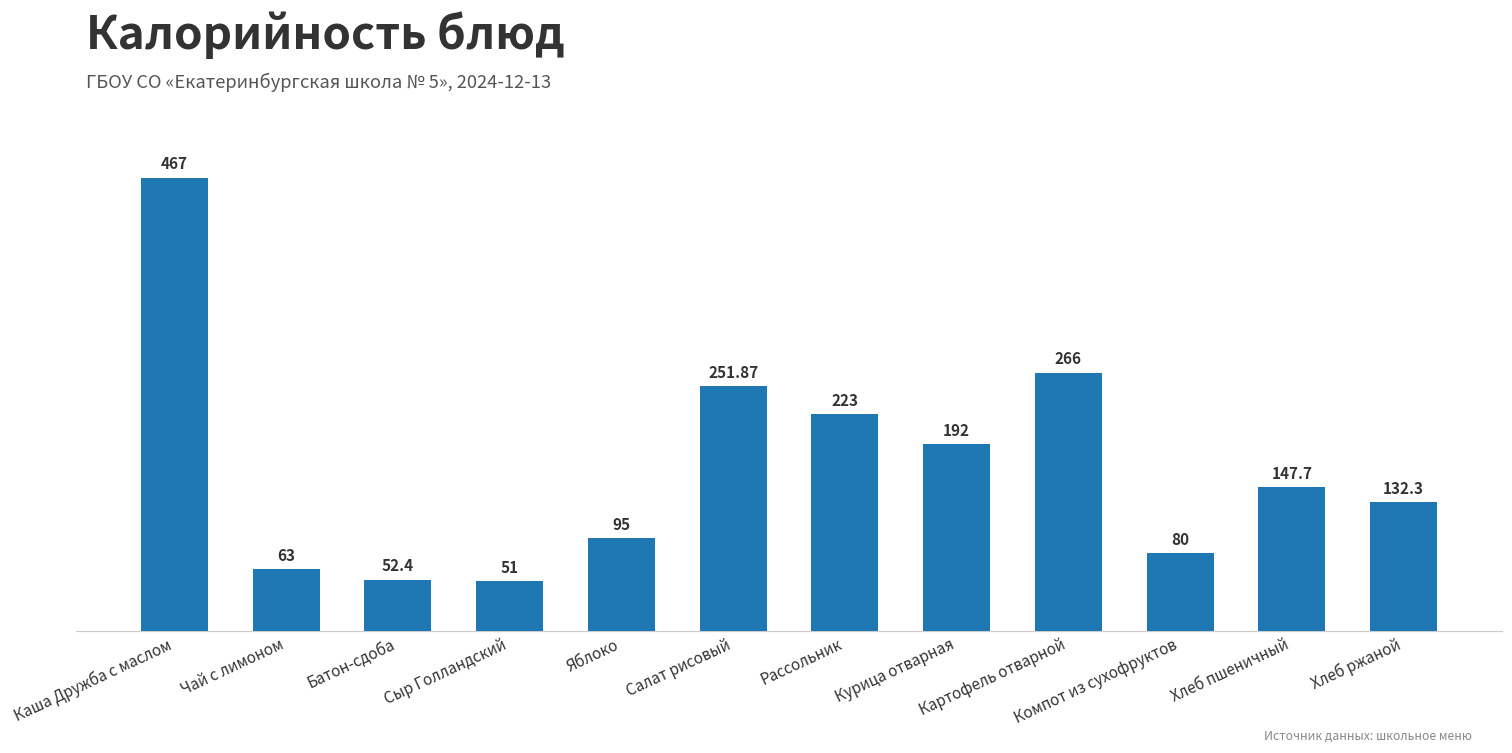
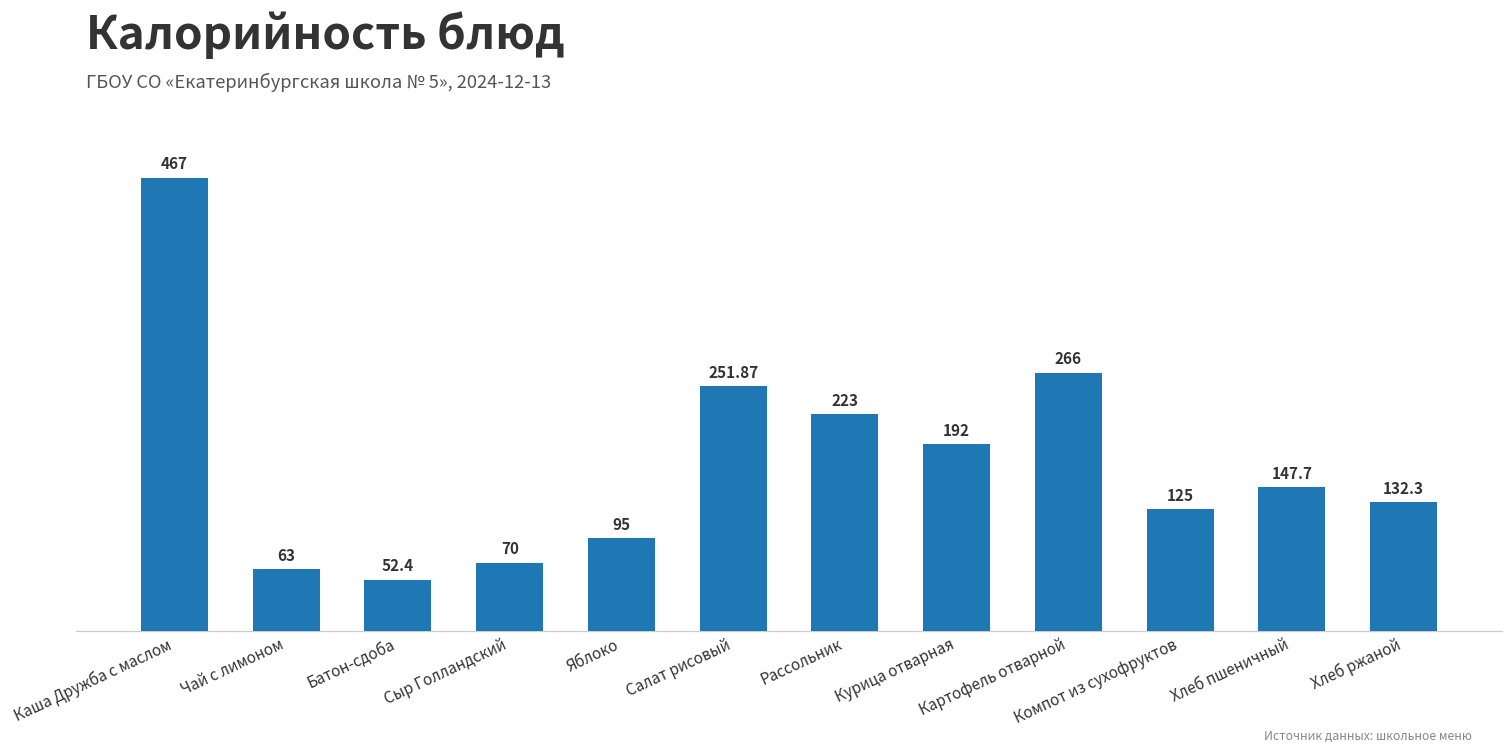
  {
    "Каша Дружба с маслом": 467,
    "Чай с лимоном": 63,
    "Батон-сдоба": 52.4,
-   "Сыр Голландский": 51,
+   "Сыр Голландский": 70,
    "Яблоко": 95,
    "Салат рисовый": 251.87,
    "Рассольник": 223,
    "Курица отварная": 192,
    "Картофель отварной": 266,
-   "Компот из сухофруктов": 80,
+   "Компот из сухофруктов": 125,
    "Хлеб пшеничный": 147.7,
    "Хлеб ржаной": 132.3
  }
